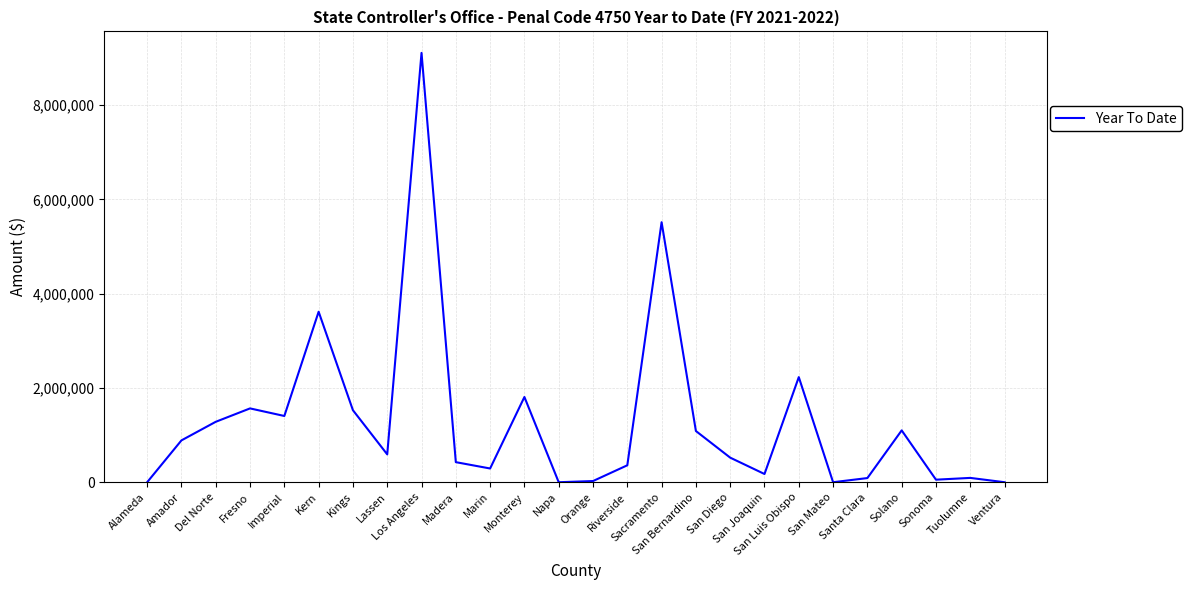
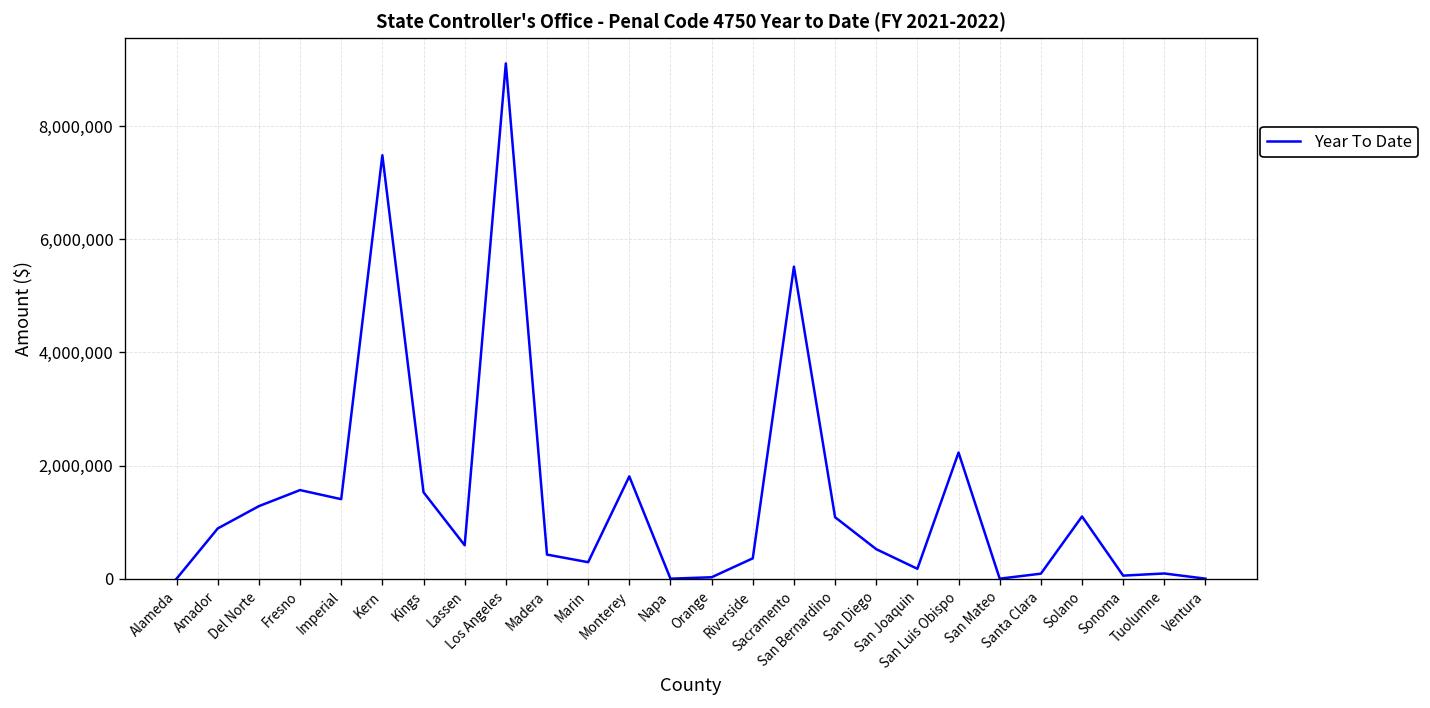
  {
    "Alameda": "0",
    "Amador": "900,000",
    "Del Norte": "1,300,000",
    "Fresno": "1,600,000",
    "Imperial": "1,400,000",
-   "Kern": "3,600,000",
+   "Kern": "7,500,000",
    "Kings": "1,500,000",
    "Lassen": "600,000",
    "Los Angeles": "9,100,000",
    "Madera": "400,000",
    "Marin": "300,000",
    "Monterey": "1,800,000",
    "Napa": "0",
    "Orange": "0",
    "Riverside": "400,000",
    "Sacramento": "5,500,000",
    "San Bernardino": "1,100,000",
    "San Diego": "500,000",
    "San Joaquin": "200,000",
    "San Luis Obispo": "2,200,000",
    "San Mateo": "0",
    "Santa Clara": "100,000",
    "Solano": "1,100,000",
    "Sonoma": "100,000",
    "Tuolumne": "100,000",
    "Ventura": "0"
  }
